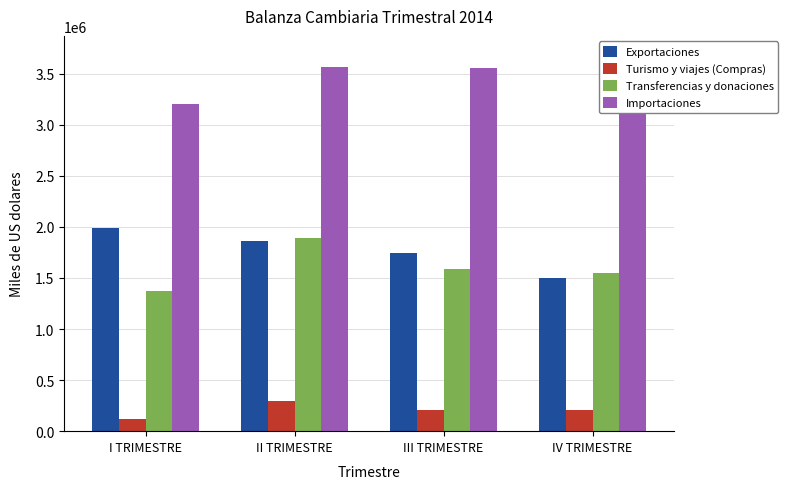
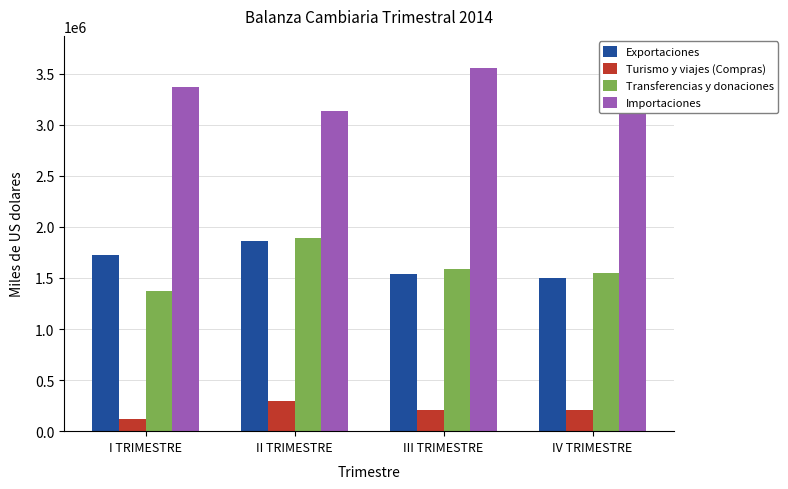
  {
    "Exportaciones": {
-     "I TRIMESTRE": 1990000,
+     "I TRIMESTRE": 1720000,
      "II TRIMESTRE": 1870000,
-     "III TRIMESTRE": 1750000,
+     "III TRIMESTRE": 1540000,
      "IV TRIMESTRE": 1500000
    },
    "Turismo y viajes (Compras)": {
      "I TRIMESTRE": 120000,
      "II TRIMESTRE": 300000,
      "III TRIMESTRE": 210000,
      "IV TRIMESTRE": 210000
    },
    "Transferencias y donaciones": {
      "I TRIMESTRE": 1370000,
      "II TRIMESTRE": 1890000,
      "III TRIMESTRE": 1580000,
      "IV TRIMESTRE": 1550000
    },
    "Importaciones": {
-     "I TRIMESTRE": 3200000,
-     "II TRIMESTRE": 3560000,
+     "I TRIMESTRE": 3360000,
+     "II TRIMESTRE": 3140000,
      "III TRIMESTRE": 3550000
    }
  }
